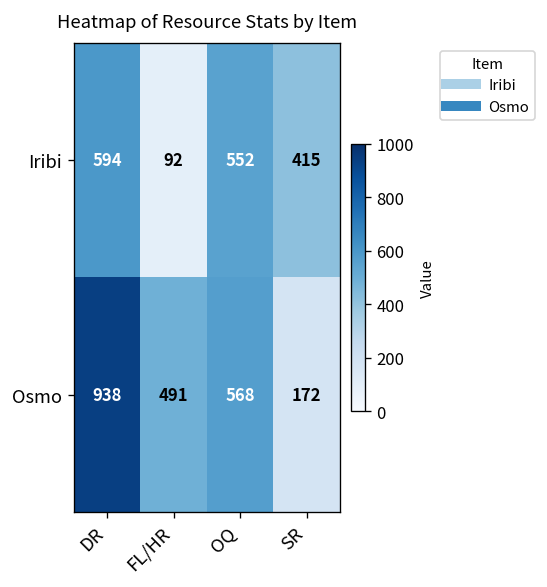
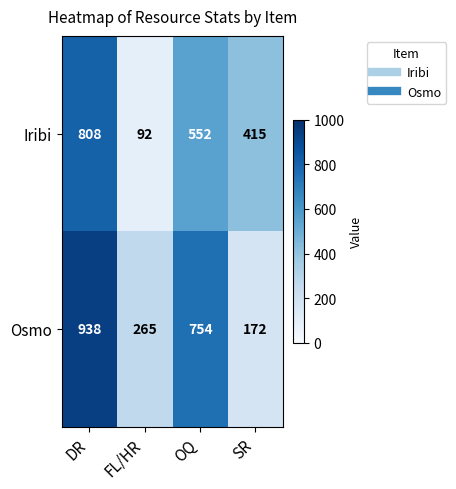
  {
    "Iribi": {
-     "DR": 594,
+     "DR": 808,
      "FL/HR": 92,
      "OQ": 552,
      "SR": 415
    },
    "Osmo": {
      "DR": 938,
-     "FL/HR": 491,
-     "OQ": 568,
+     "FL/HR": 265,
+     "OQ": 754,
      "SR": 172
    }
  }
